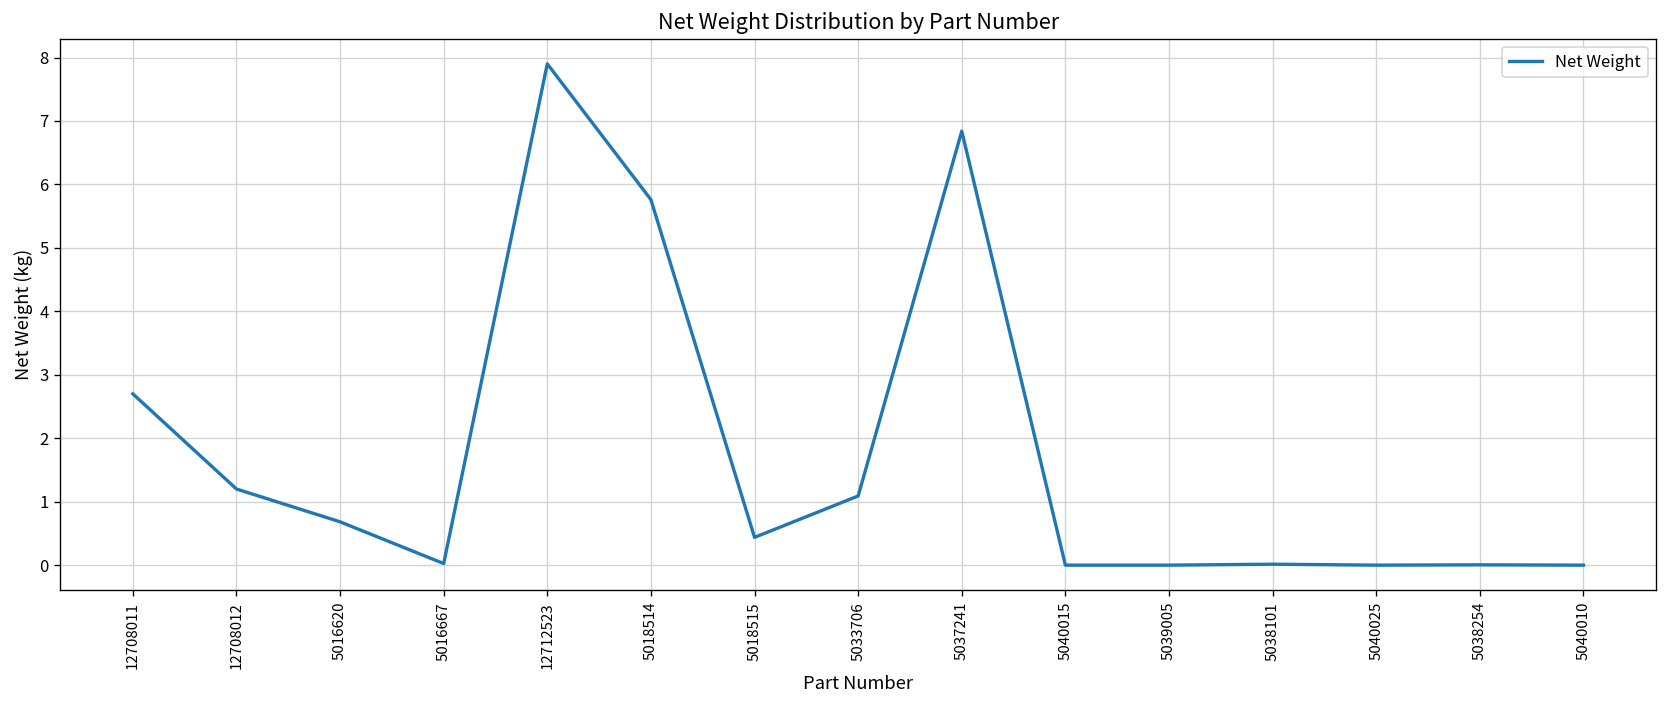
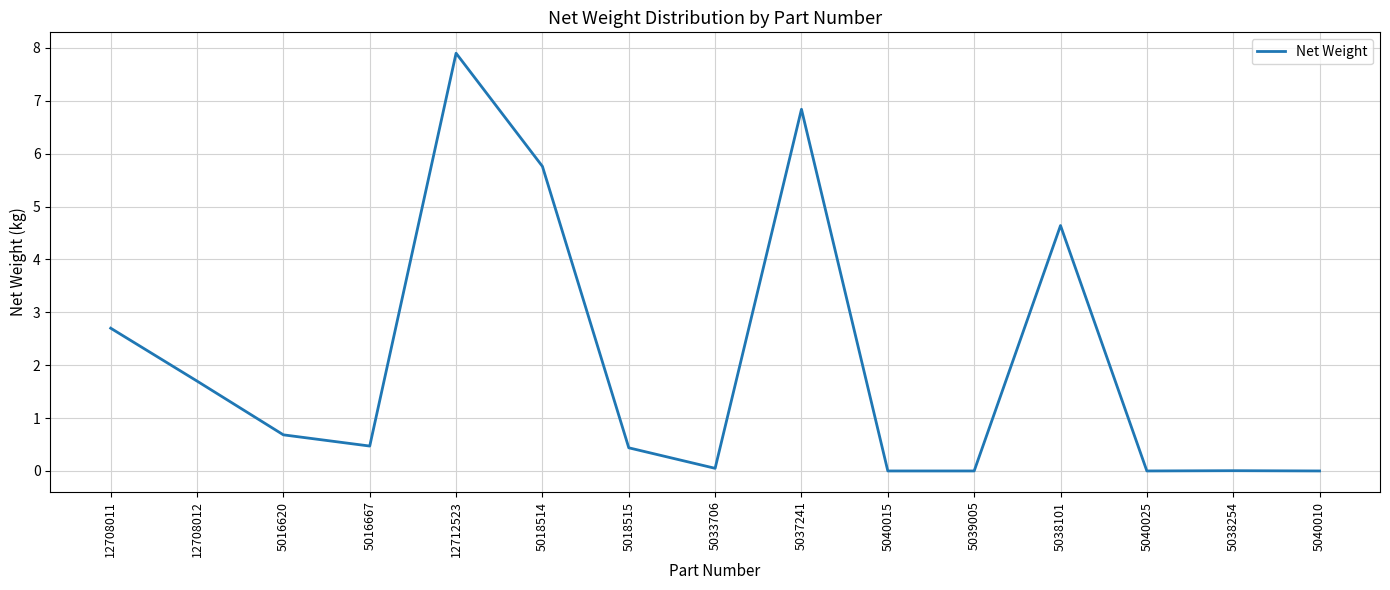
  {
    "12708011": 2.7,
-   "12708012": 1.2,
+   "12708012": 1.7,
    "5016620": 0.7,
-   "5016667": 0.0,
+   "5016667": 0.5,
    "12712523": 7.9,
    "5018514": 5.8,
    "5018515": 0.4,
-   "5033706": 1.1,
+   "5033706": 0.1,
    "5037241": 6.8,
    "5040015": 0.0,
    "5039005": 0.0,
-   "5038101": 0.0,
+   "5038101": 4.6,
    "5040025": 0.0,
    "5038254": 0.0,
    "5040010": 0.0
  }
